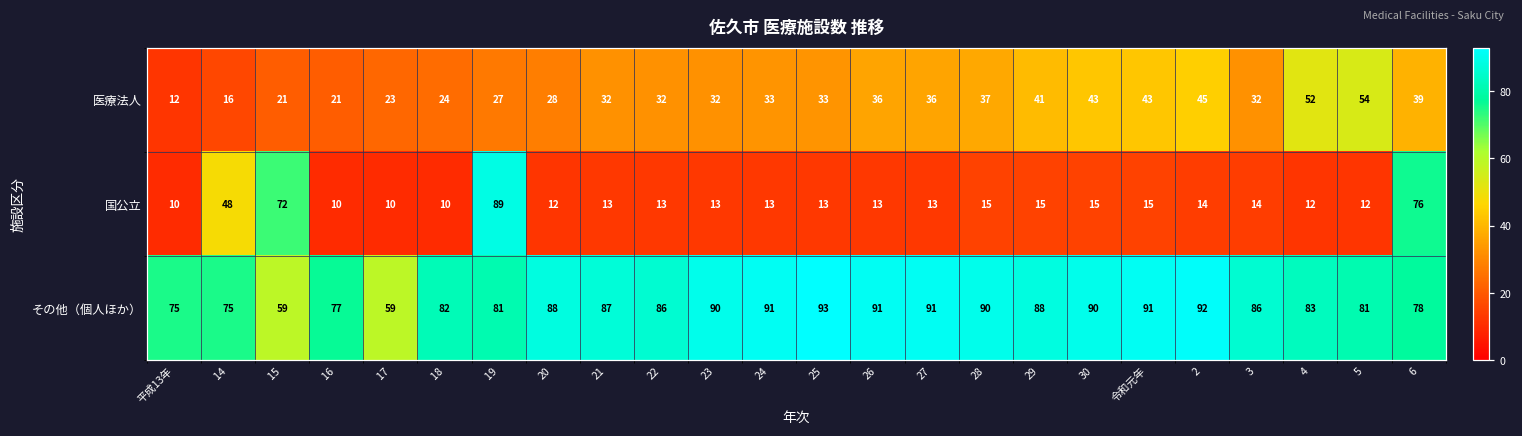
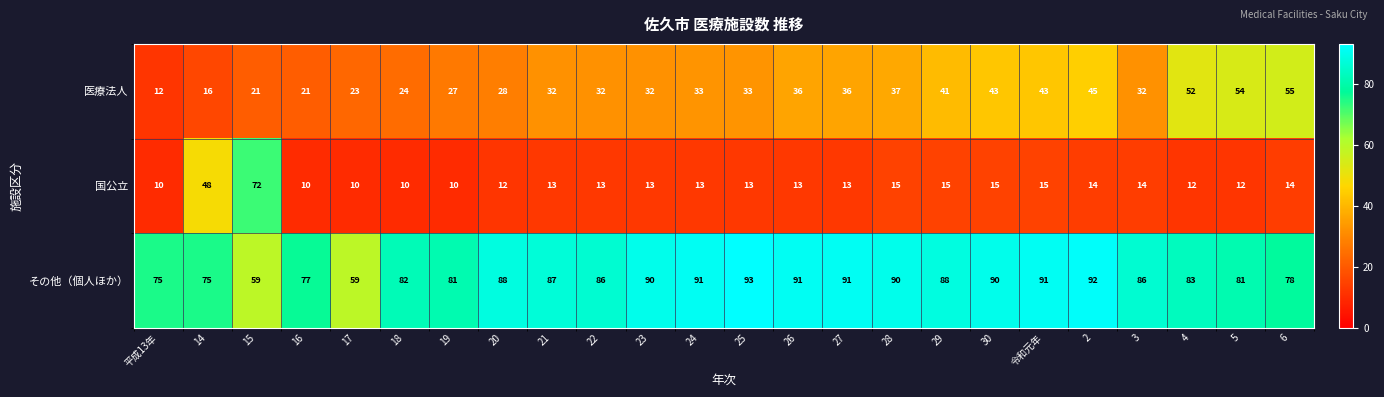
  {
    "医療法人": {
      "平成13年": 12,
      "14": 16,
      "15": 21,
      "16": 21,
      "17": 23,
      "18": 24,
      "19": 27,
      "20": 28,
      "21": 32,
      "22": 32,
      "23": 32,
      "24": 33,
      "25": 33,
      "26": 36,
      "27": 36,
      "28": 37,
      "29": 41,
      "30": 43,
      "令和元年": 43,
      "2": 45,
      "3": 32,
      "4": 52,
      "5": 54,
-     "6": 39
+     "6": 55
    },
    "国公立": {
      "平成13年": 10,
      "14": 48,
      "15": 72,
      "16": 10,
      "17": 10,
      "18": 10,
-     "19": 89,
+     "19": 10,
      "20": 12,
      "21": 13,
      "22": 13,
      "23": 13,
      "24": 13,
      "25": 13,
      "26": 13,
      "27": 13,
      "28": 15,
      "29": 15,
      "30": 15,
      "令和元年": 15,
      "2": 14,
      "3": 14,
      "4": 12,
      "5": 12,
-     "6": 76
+     "6": 14
    },
    "その他（個人ほか）": {
      "平成13年": 75,
      "14": 75,
      "15": 59,
      "16": 77,
      "17": 59,
      "18": 82,
      "19": 81,
      "20": 88,
      "21": 87,
      "22": 86,
      "23": 90,
      "24": 91,
      "25": 93,
      "26": 91,
      "27": 91,
      "28": 90,
      "29": 88,
      "30": 90,
      "令和元年": 91,
      "2": 92,
      "3": 86,
      "4": 83,
      "5": 81,
      "6": 78
    }
  }
